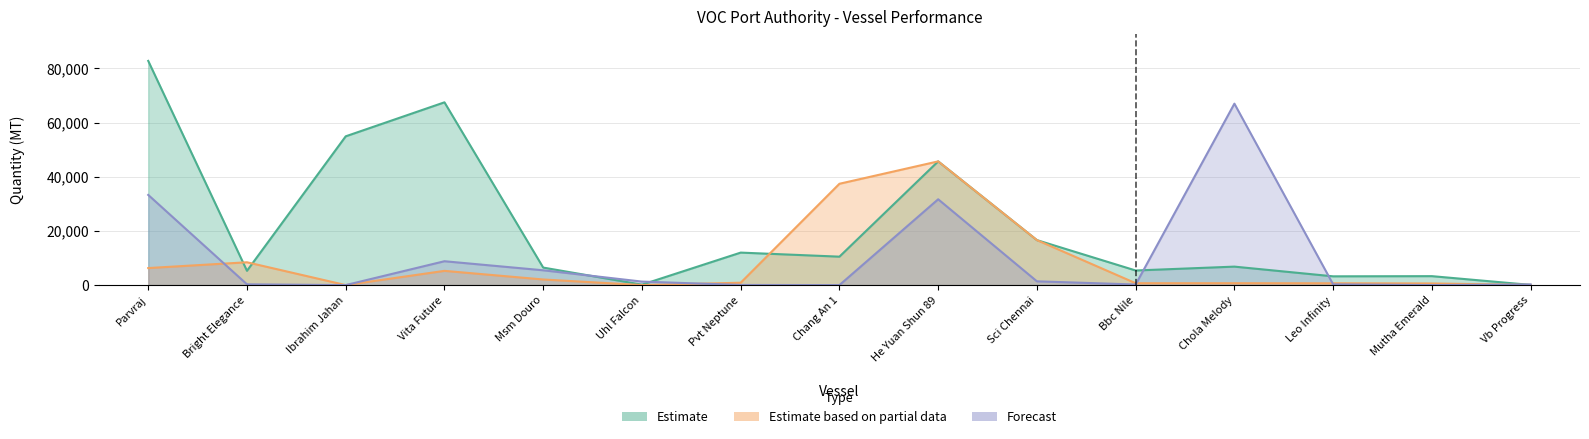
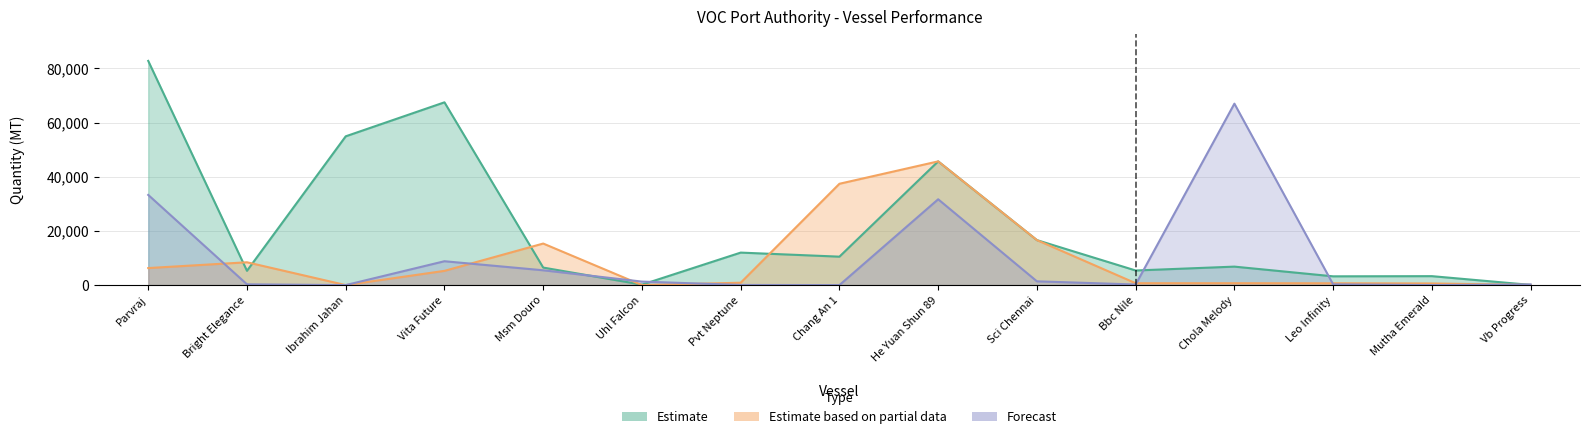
  {
    "Estimate based on partial data": {
      "Parvraj": "6,000",
      "Bright Elegance": "8,000",
      "Vita Future": "5,000",
-     "Msm Douro": "2,000",
+     "Msm Douro": "15,000",
      "Chang An 1": "37,000",
      "Chola Melody": "1,000"
    }
  }
